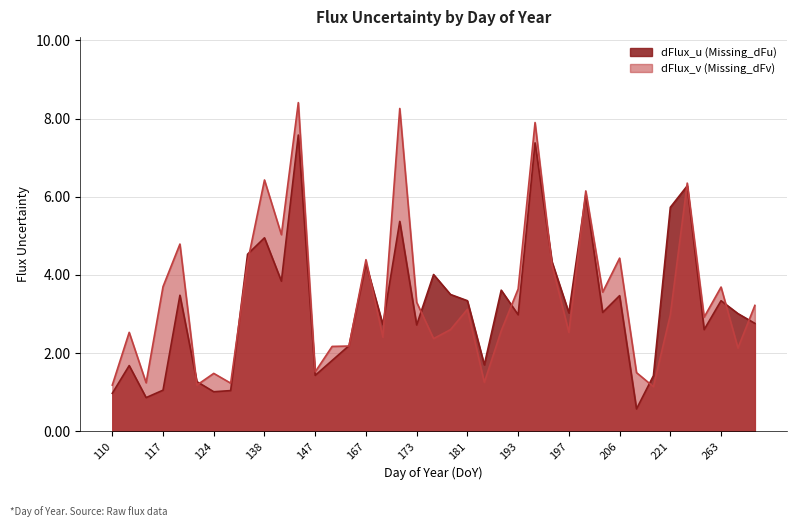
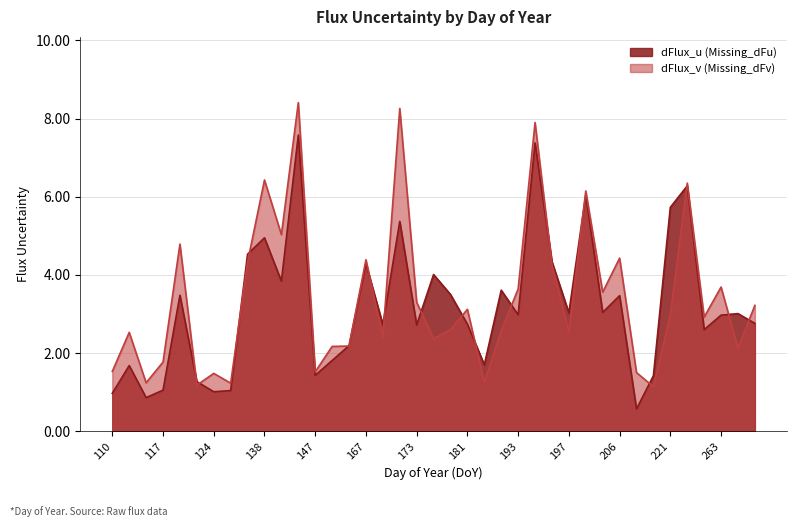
  {
    "dFlux_u (Missing_dFu)": {
      "110": 1.0,
      "117": 1.1,
      "124": 1.0,
      "138": 5.0,
      "147": 1.4,
      "167": 4.3,
      "173": 2.7,
-     "181": 3.3,
+     "181": 2.7,
      "193": 3.0,
      "197": 3.0,
      "206": 3.5,
      "221": 5.7,
-     "263": 3.3
+     "263": 3.0
    },
    "dFlux_v (Missing_dFv)": {
-     "110": 1.2,
-     "117": 3.7,
+     "110": 1.5,
+     "117": 1.8,
      "124": 1.5,
      "138": 6.4,
      "147": 1.5,
      "167": 4.4,
      "173": 3.3,
      "181": 3.1,
      "193": 3.6,
      "197": 2.5,
      "206": 4.4,
      "221": 3.0,
      "263": 3.7
    }
  }
